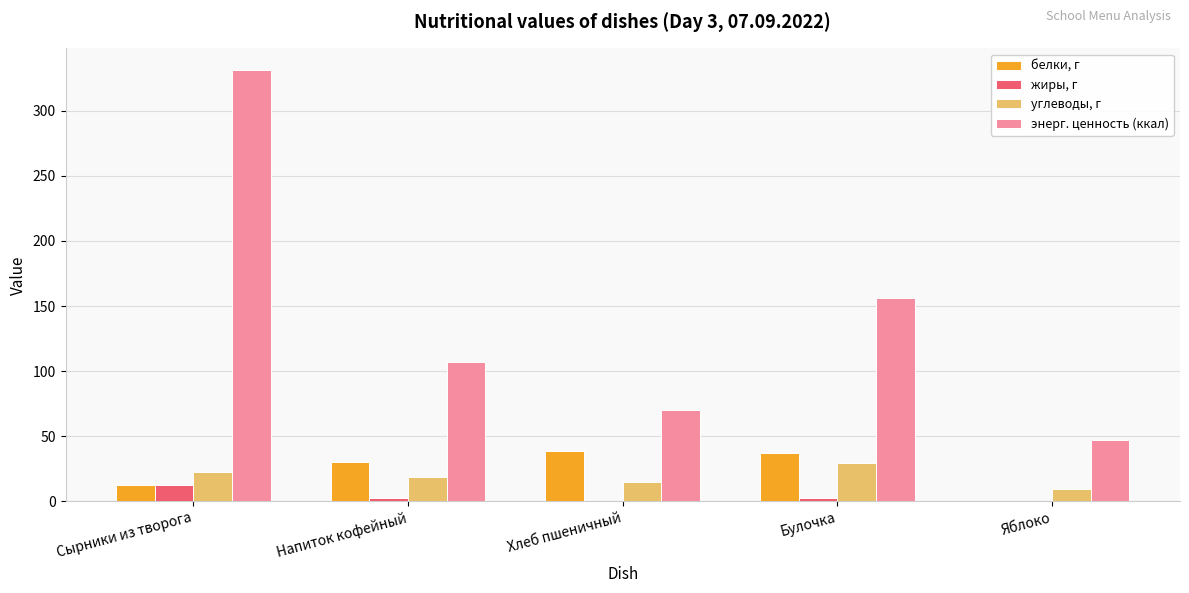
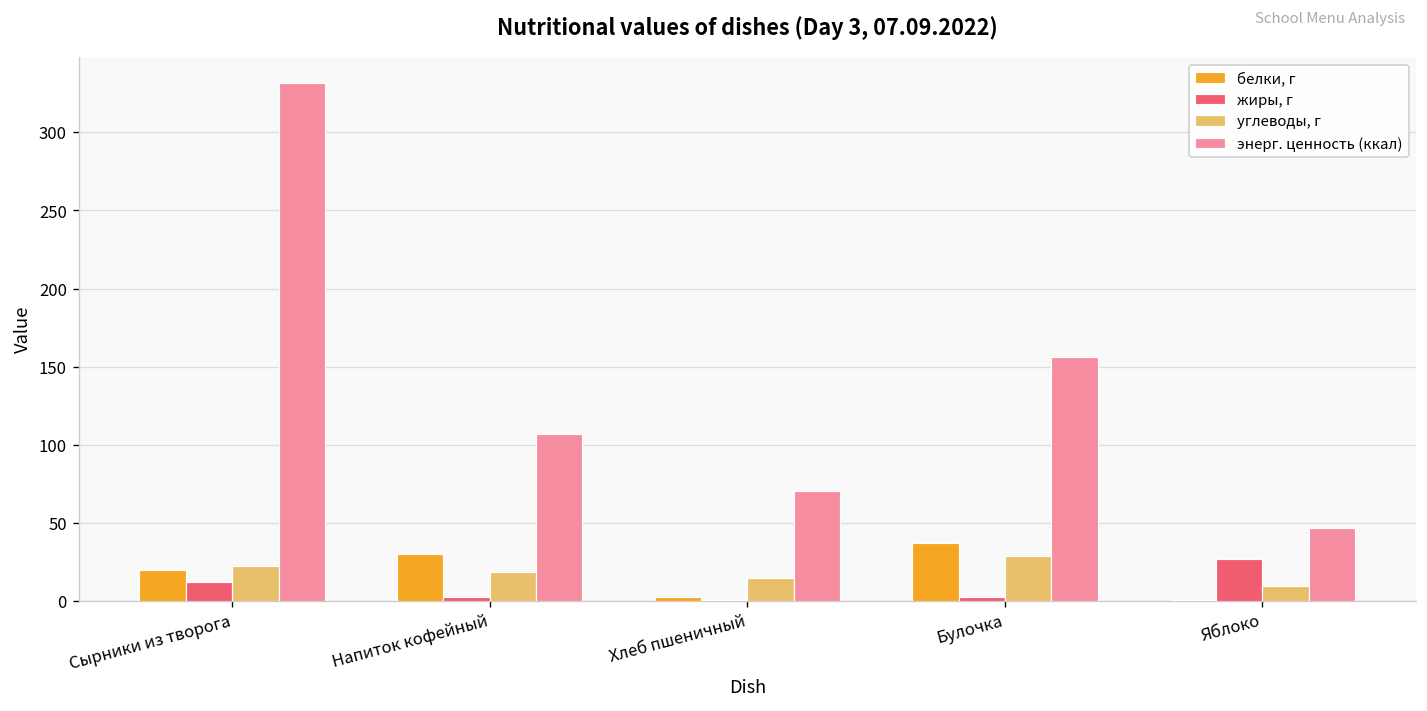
  {
    "белки, г": {
-     "Сырники из творога": 12,
+     "Сырники из творога": 20,
      "Напиток кофейный": 30,
-     "Хлеб пшеничный": 39,
+     "Хлеб пшеничный": 2,
      "Булочка": 37
    },
    "жиры, г": {
      "Сырники из творога": 12,
      "Напиток кофейный": 2,
      "Булочка": 2,
-     "Яблоко": 0
+     "Яблоко": 27
    },
    "углеводы, г": {
      "Сырники из творога": 23,
      "Напиток кофейный": 19,
      "Хлеб пшеничный": 14,
      "Булочка": 29,
      "Яблоко": 10
    },
    "энерг. ценность (ккал)": {
      "Сырники из творога": 331,
      "Напиток кофейный": 107,
      "Хлеб пшеничный": 71,
      "Булочка": 156,
      "Яблоко": 47
    }
  }
